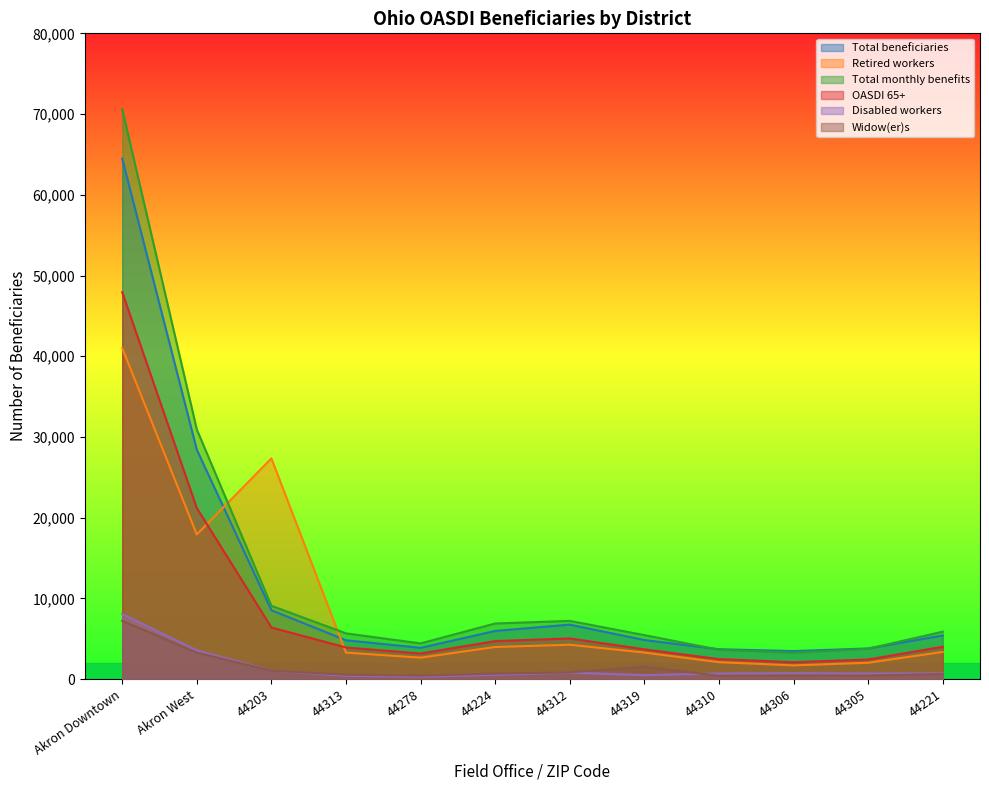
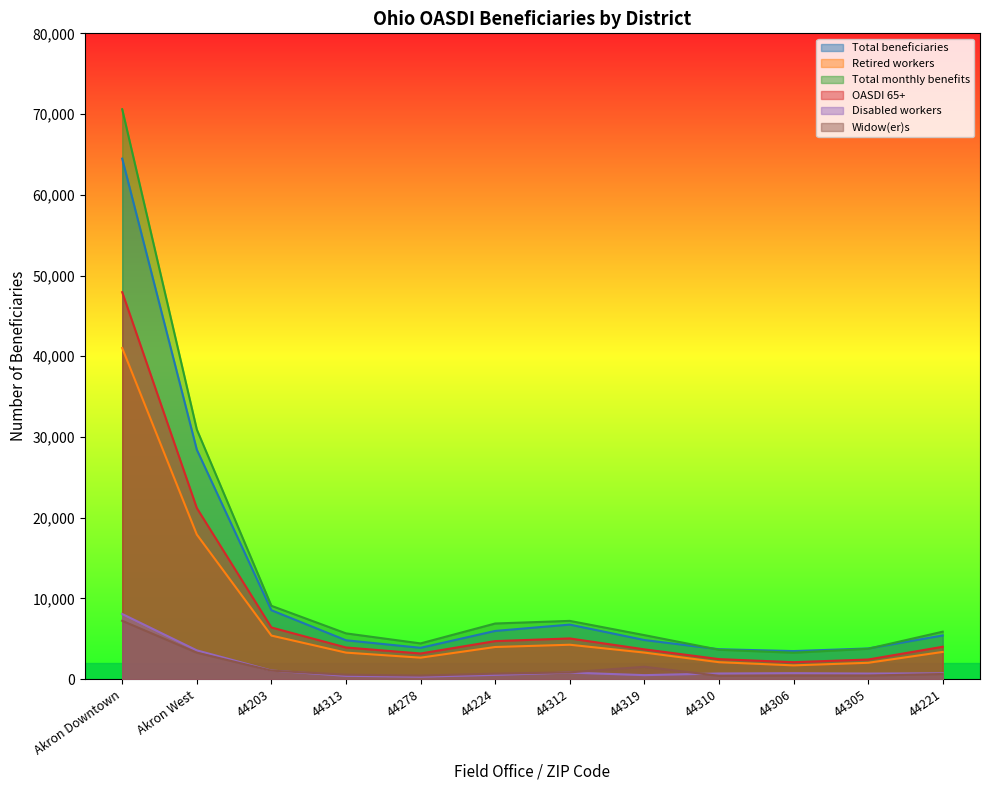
  {
    "Total beneficiaries": {
      "Akron Downtown": "64,000",
      "Akron West": "28,000",
      "44203": "9,000",
      "44313": "5,000",
      "44278": "4,000",
      "44224": "6,000",
      "44312": "7,000",
      "44319": "5,000",
      "44221": "5,000"
    },
    "Retired workers": {
      "Akron Downtown": "41,000",
      "Akron West": "18,000",
-     "44203": "27,000",
+     "44203": "5,000",
      "44313": "3,000",
      "44278": "3,000",
      "44224": "4,000",
      "44312": "4,000",
      "44319": "3,000",
      "44310": "2,000",
      "44305": "2,000",
      "44221": "3,000"
    },
    "Total monthly benefits": {
      "Akron Downtown": "71,000",
      "Akron West": "31,000",
      "44203": "9,000",
      "44313": "6,000",
      "44278": "4,000",
      "44224": "7,000",
      "44312": "7,000",
      "44319": "5,000",
      "44221": "6,000"
    },
    "OASDI 65+": {
      "Akron Downtown": "48,000",
      "Akron West": "21,000",
      "44203": "6,000",
      "44313": "4,000",
      "44278": "3,000",
      "44224": "5,000",
      "44312": "5,000",
      "44319": "4,000",
      "44310": "2,000",
      "44306": "2,000",
      "44305": "2,000",
      "44221": "4,000"
    },
    "Disabled workers": {
      "Akron Downtown": "8,000"
    },
    "Widow(er)s": {
      "Akron Downtown": "7,000"
    }
  }
